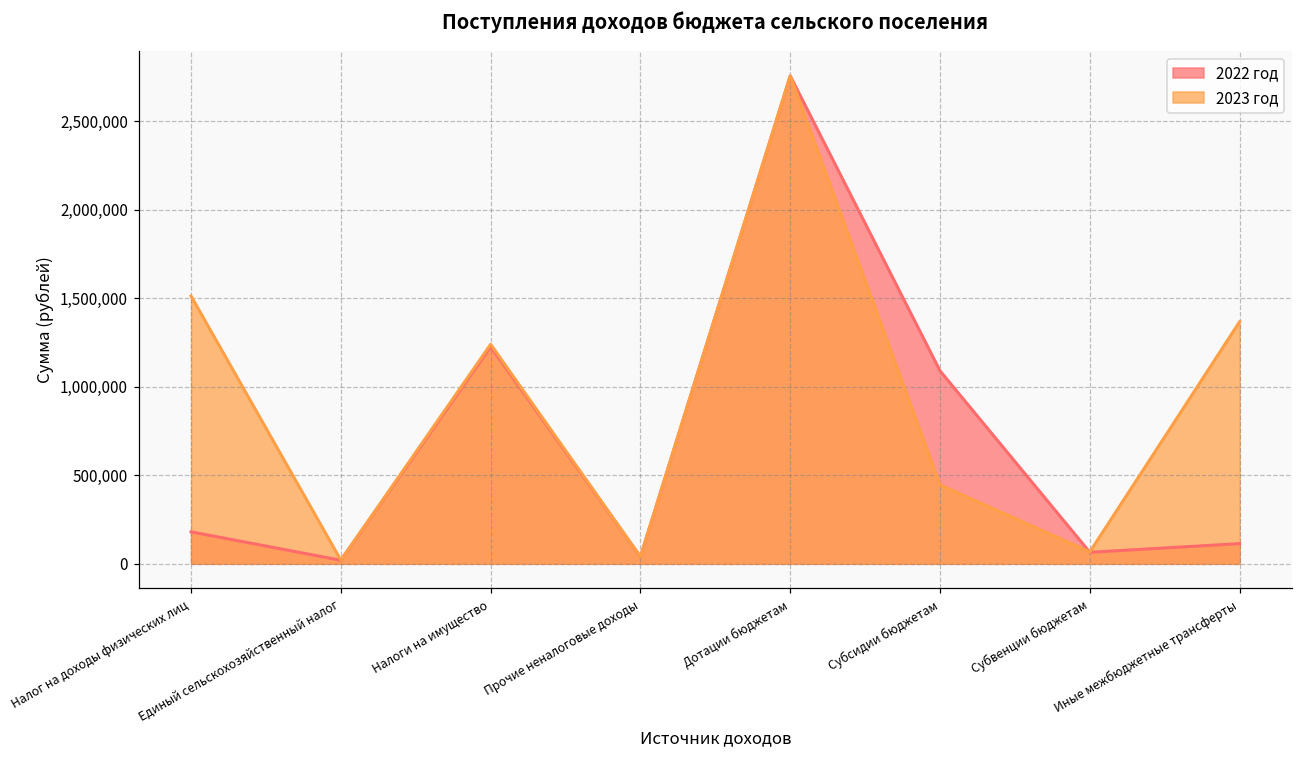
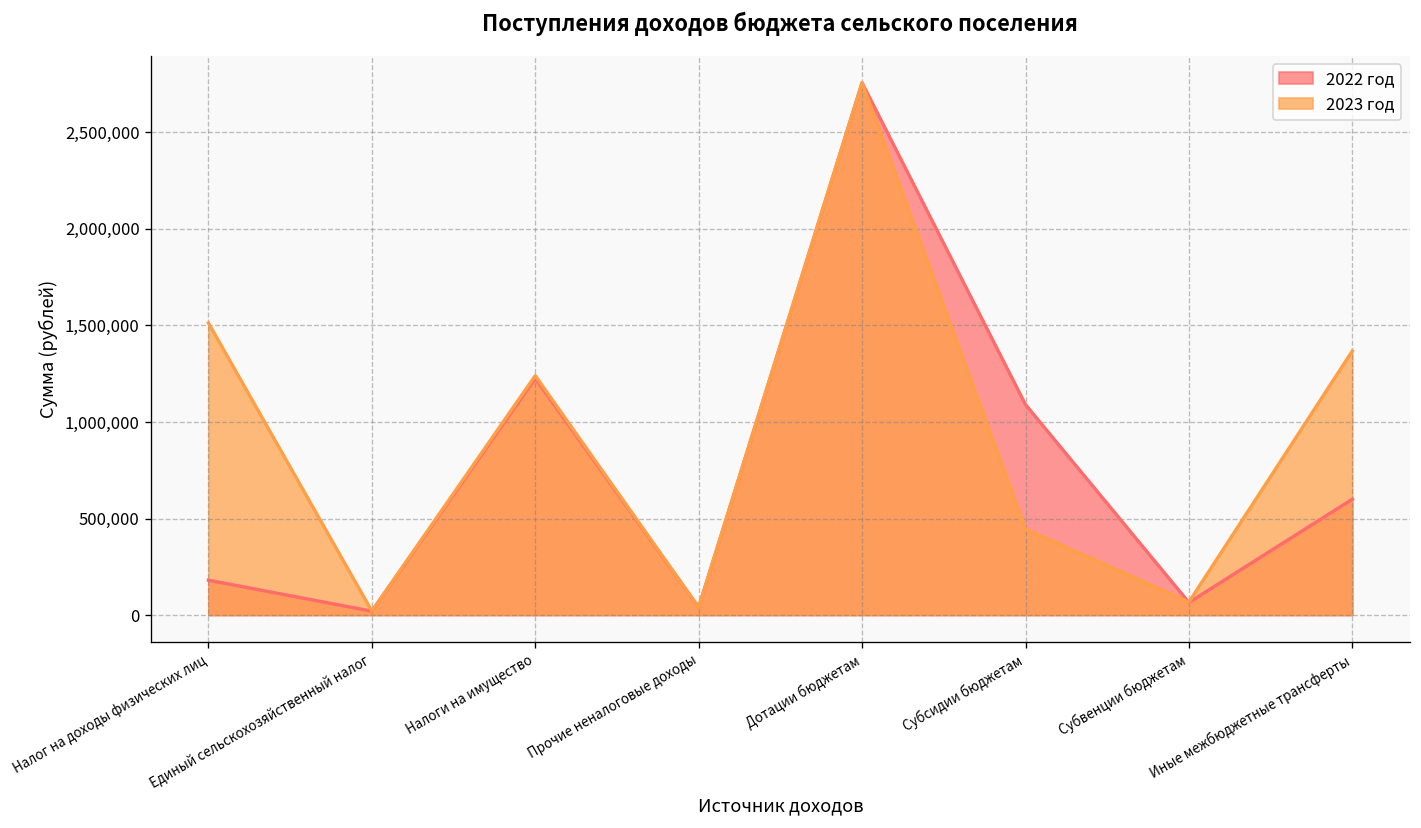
  {
    "2022 год": {
      "Налог на доходы физических лиц": "180,000",
      "Субсидии бюджетам": "1,090,000",
-     "Иные межбюджетные трансферты": "110,000"
+     "Иные межбюджетные трансферты": "600,000"
    },
    "2023 год": {
      "Налог на доходы физических лиц": "1,510,000",
      "Субсидии бюджетам": "450,000",
      "Иные межбюджетные трансферты": "1,370,000"
    }
  }
